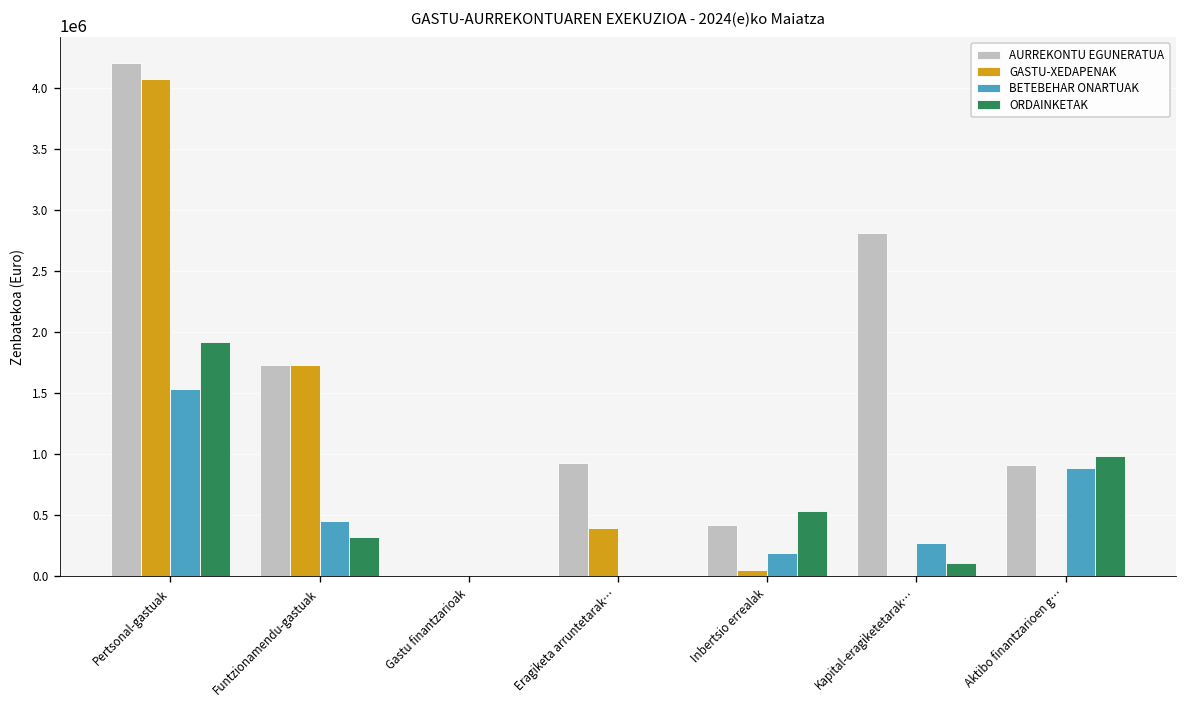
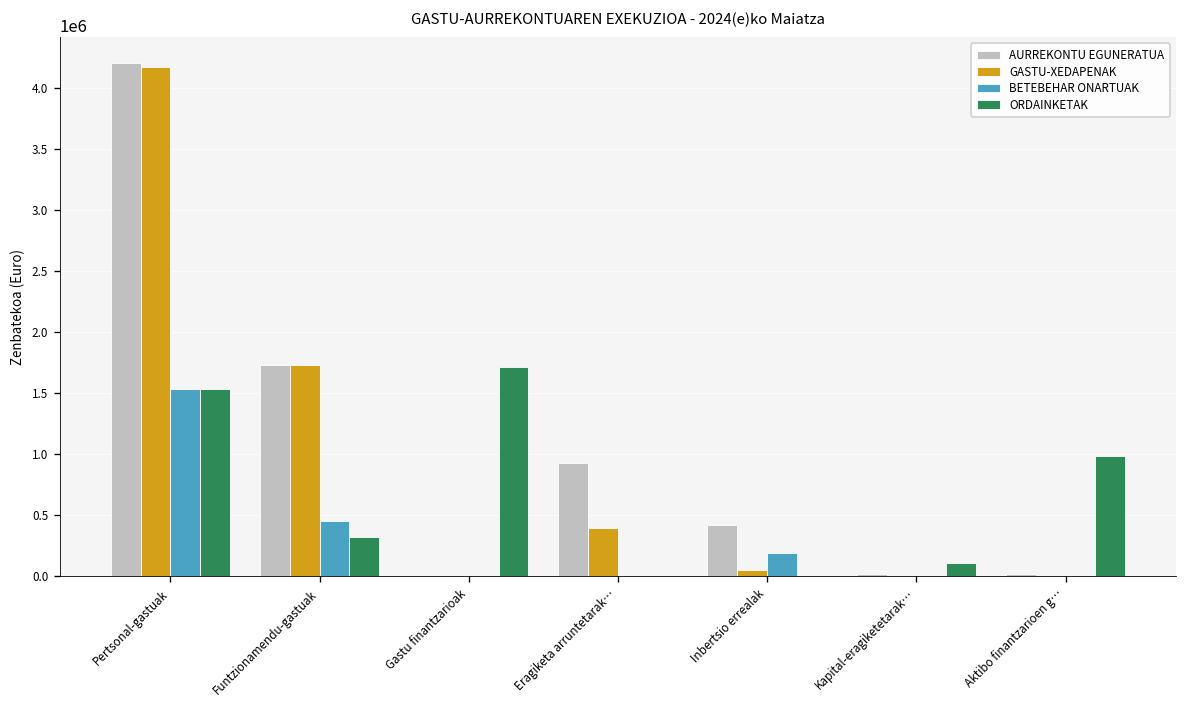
  {
    "AURREKONTU EGUNERATUA": {
      "Pertsonal-gastuak": 4210000,
      "Funtzionamendu-gastuak": 1730000,
      "Eragiketa arruntetarak…": 930000,
      "Inbertsio errealak": 420000,
-     "Kapital-eragiketetarak…": 2810000,
-     "Aktibo finantzarioen g…": 920000
+     "Kapital-eragiketetarak…": 20000,
+     "Aktibo finantzarioen g…": 20000
    },
    "GASTU-XEDAPENAK": {
-     "Pertsonal-gastuak": 4080000,
+     "Pertsonal-gastuak": 4170000,
      "Funtzionamendu-gastuak": 1730000,
      "Gastu finantzarioak": 0,
      "Eragiketa arruntetarak…": 400000,
      "Inbertsio errealak": 50000,
      "Aktibo finantzarioen g…": 0
    },
    "BETEBEHAR ONARTUAK": {
      "Pertsonal-gastuak": 1540000,
      "Funtzionamendu-gastuak": 460000,
      "Gastu finantzarioak": 0,
      "Eragiketa arruntetarak…": 0,
      "Inbertsio errealak": 190000,
-     "Kapital-eragiketetarak…": 280000,
-     "Aktibo finantzarioen g…": 880000
+     "Kapital-eragiketetarak…": 0,
+     "Aktibo finantzarioen g…": 0
    },
    "ORDAINKETAK": {
-     "Pertsonal-gastuak": 1920000,
+     "Pertsonal-gastuak": 1540000,
      "Funtzionamendu-gastuak": 320000,
-     "Gastu finantzarioak": 0,
+     "Gastu finantzarioak": 1710000,
      "Eragiketa arruntetarak…": 0,
-     "Inbertsio errealak": 540000,
+     "Inbertsio errealak": 0,
      "Kapital-eragiketetarak…": 110000,
      "Aktibo finantzarioen g…": 980000
    }
  }
